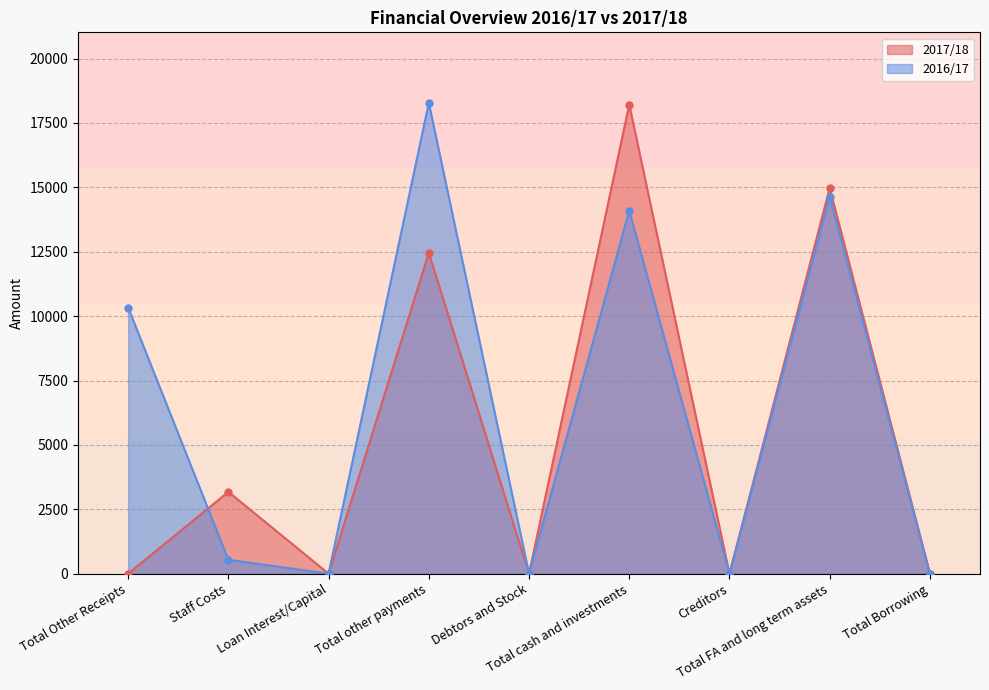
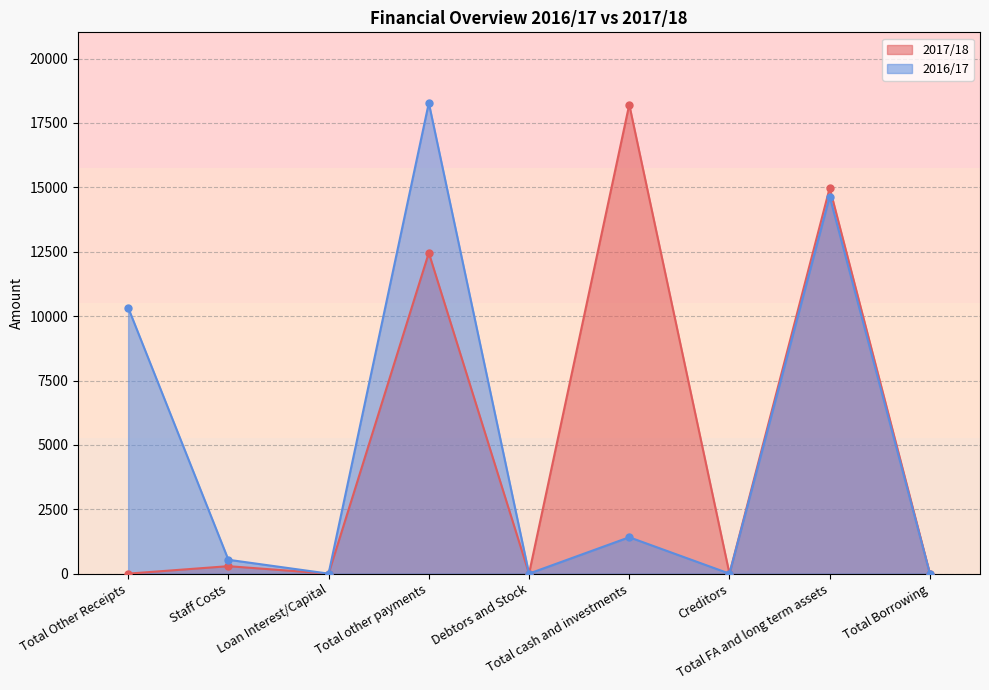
  {
    "2017/18": {
      "Total Other Receipts": 0,
-     "Staff Costs": 3200,
+     "Staff Costs": 300,
      "Total other payments": 12500,
      "Total cash and investments": 18200,
      "Total FA and long term assets": 15000
    },
    "2016/17": {
      "Total Other Receipts": 10300,
      "Staff Costs": 500,
      "Total other payments": 18300,
-     "Total cash and investments": 14100,
+     "Total cash and investments": 1400,
      "Total FA and long term assets": 14600
    }
  }
